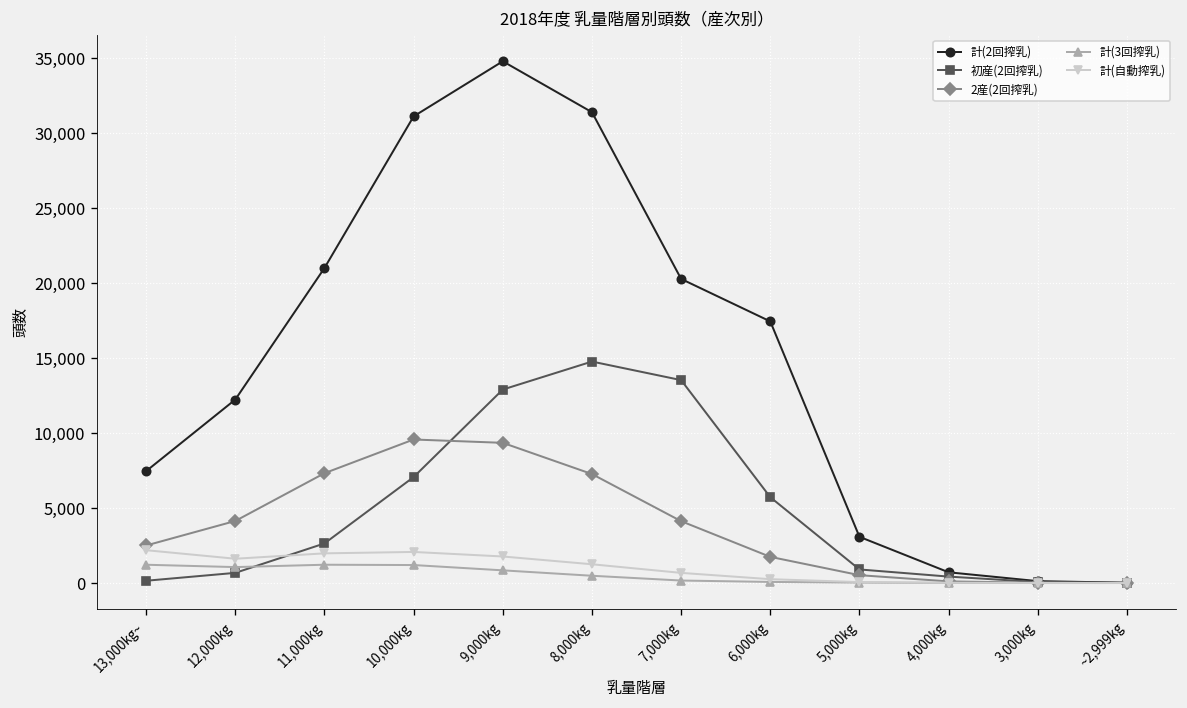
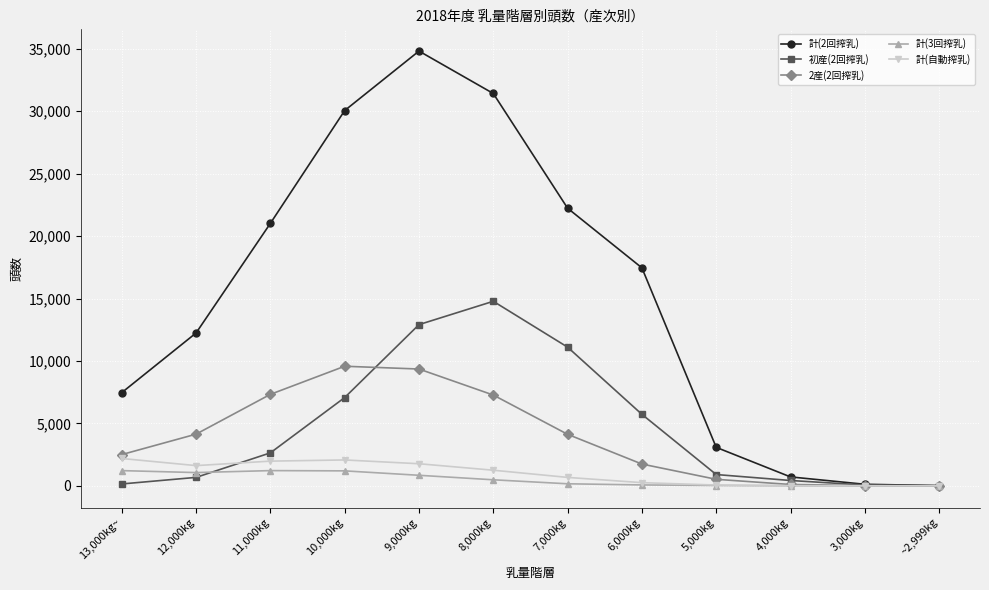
  {
    "計(2回搾乳)": {
      "13,000kg~": "7,500",
      "12,000kg": "12,200",
      "11,000kg": "21,000",
-     "10,000kg": "31,100",
+     "10,000kg": "30,100",
      "9,000kg": "34,800",
      "8,000kg": "31,400",
-     "7,000kg": "20,300",
+     "7,000kg": "22,200",
      "6,000kg": "17,500",
      "5,000kg": "3,100",
      "4,000kg": "700"
    },
    "初産(2回搾乳)": {
      "13,000kg~": "200",
      "12,000kg": "700",
      "11,000kg": "2,600",
      "10,000kg": "7,100",
      "9,000kg": "12,900",
      "8,000kg": "14,800",
-     "7,000kg": "13,500",
+     "7,000kg": "11,100",
      "6,000kg": "5,700",
      "5,000kg": "900",
      "4,000kg": "400"
    }
  }
